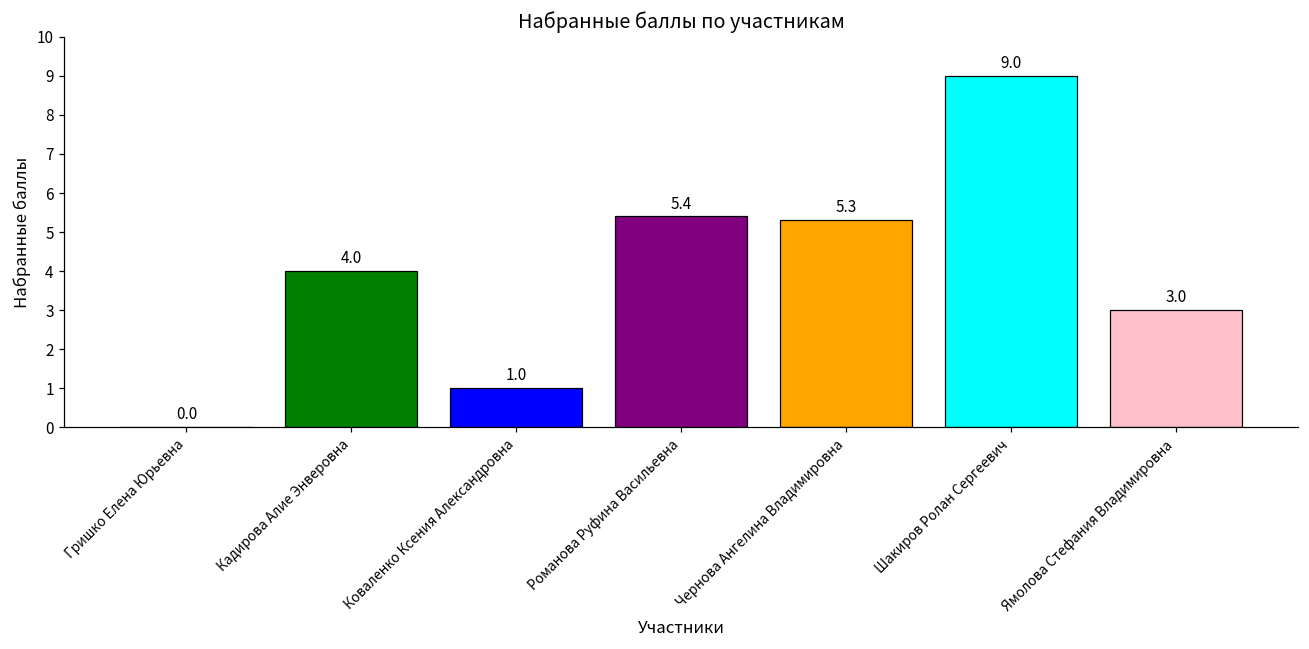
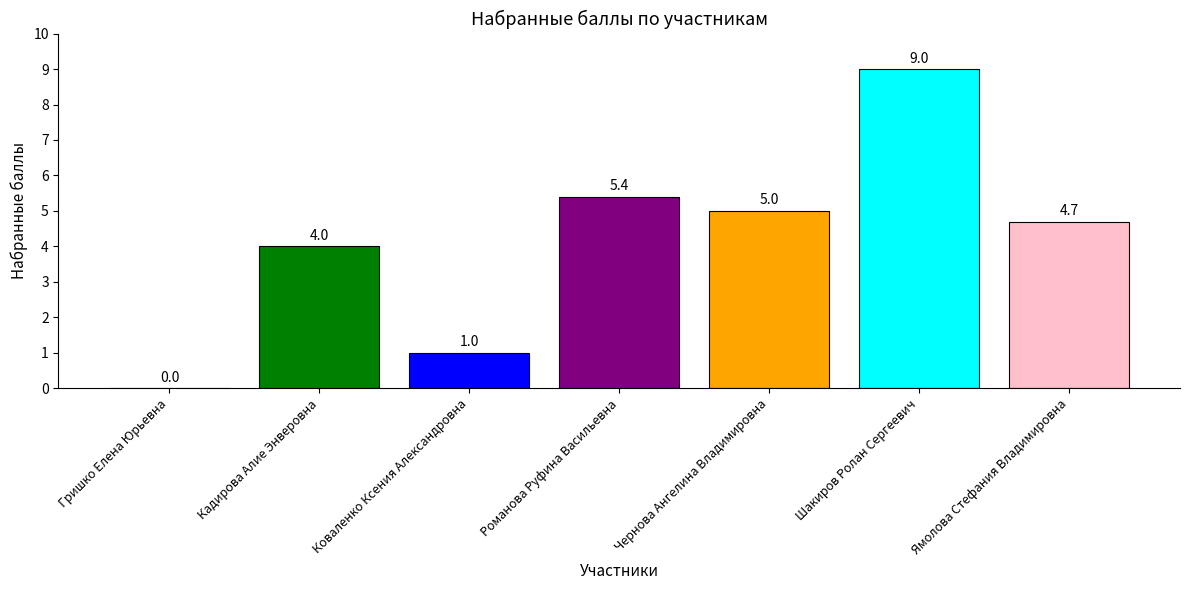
  {
    "Гришко Елена Юрьевна": 0.0,
    "Кадирова Алие Энверовна": 4.0,
    "Коваленко Ксения Александровна": 1.0,
    "Романова Руфина Васильевна": 5.4,
-   "Чернова Ангелина Владимировна": 5.3,
+   "Чернова Ангелина Владимировна": 5.0,
    "Шакиров Ролан Сергеевич": 9.0,
-   "Ямолова Стефания Владимировна": 3.0
+   "Ямолова Стефания Владимировна": 4.7
  }
